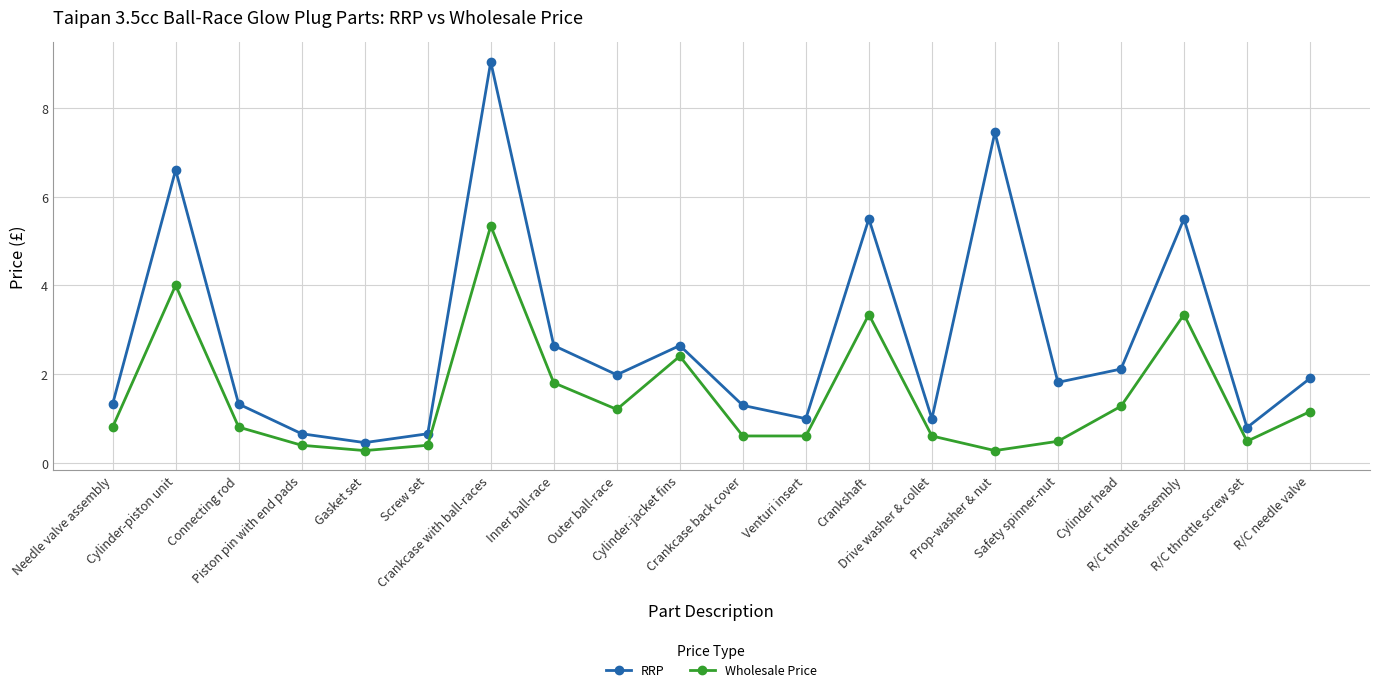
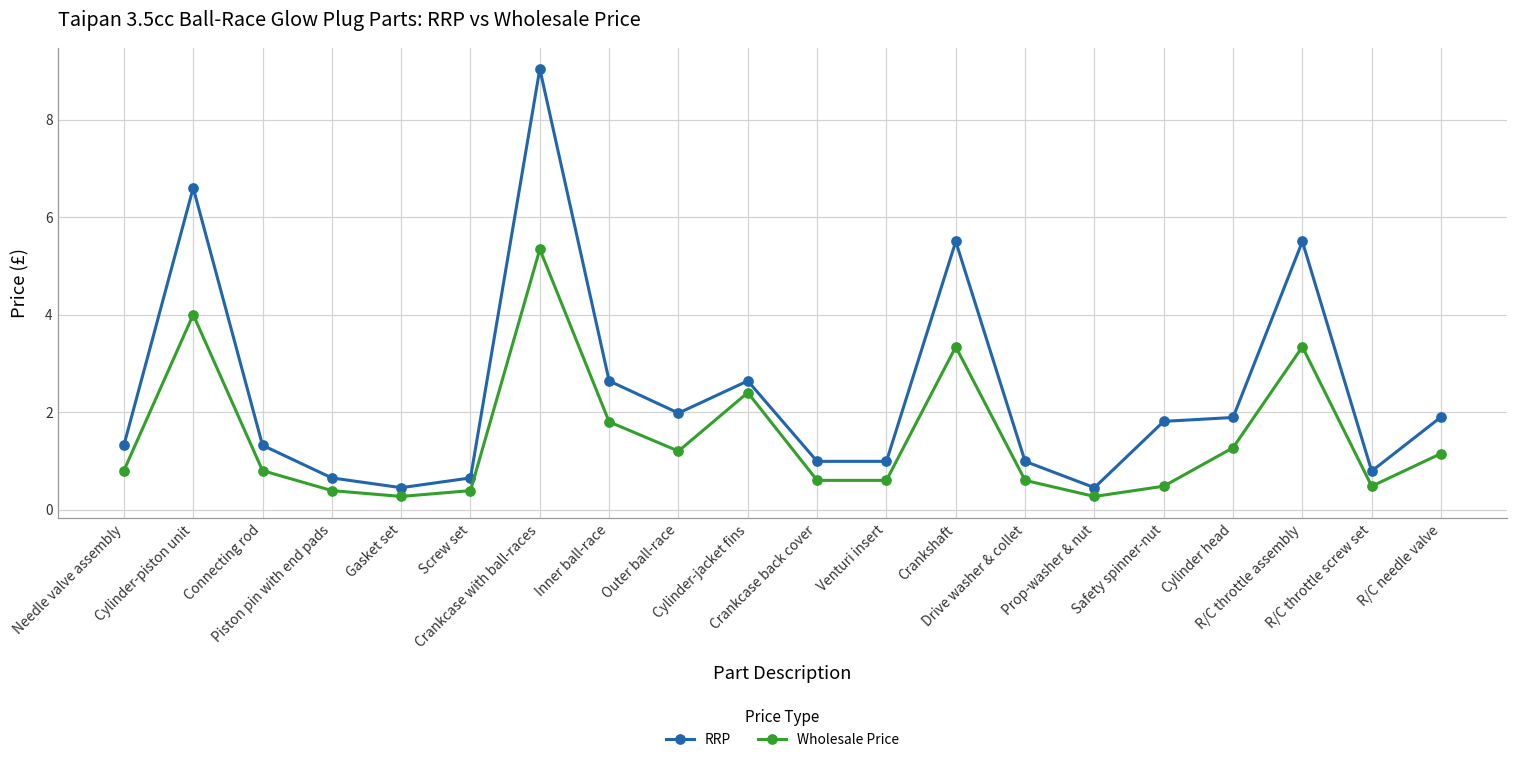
  {
    "RRP": {
      "Needle valve assembly": 1.3,
      "Cylinder-piston unit": 6.6,
      "Connecting rod": 1.3,
      "Piston pin with end pads": 0.7,
      "Gasket set": 0.5,
      "Screw set": 0.7,
      "Crankcase with ball-races": 9.0,
      "Inner ball-race": 2.6,
      "Outer ball-race": 2.0,
      "Cylinder-jacket fins": 2.6,
-     "Crankcase back cover": 1.3,
+     "Crankcase back cover": 1.0,
      "Venturi insert": 1.0,
      "Crankshaft": 5.5,
      "Drive washer & collet": 1.0,
-     "Prop-washer & nut": 7.5,
+     "Prop-washer & nut": 0.5,
      "Safety spinner-nut": 1.8,
-     "Cylinder head": 2.1,
+     "Cylinder head": 1.9,
      "R/C throttle assembly": 5.5,
      "R/C throttle screw set": 0.8,
      "R/C needle valve": 1.9
    },
    "Wholesale Price": {
      "Needle valve assembly": 0.8,
      "Cylinder-piston unit": 4.0,
      "Connecting rod": 0.8,
      "Piston pin with end pads": 0.4,
      "Gasket set": 0.3,
      "Screw set": 0.4,
      "Crankcase with ball-races": 5.3,
      "Inner ball-race": 1.8,
      "Outer ball-race": 1.2,
      "Cylinder-jacket fins": 2.4,
      "Crankcase back cover": 0.6,
      "Venturi insert": 0.6,
      "Crankshaft": 3.3,
      "Drive washer & collet": 0.6,
      "Prop-washer & nut": 0.3,
      "Safety spinner-nut": 0.5,
      "Cylinder head": 1.3,
      "R/C throttle assembly": 3.3,
      "R/C throttle screw set": 0.5,
      "R/C needle valve": 1.2
    }
  }
